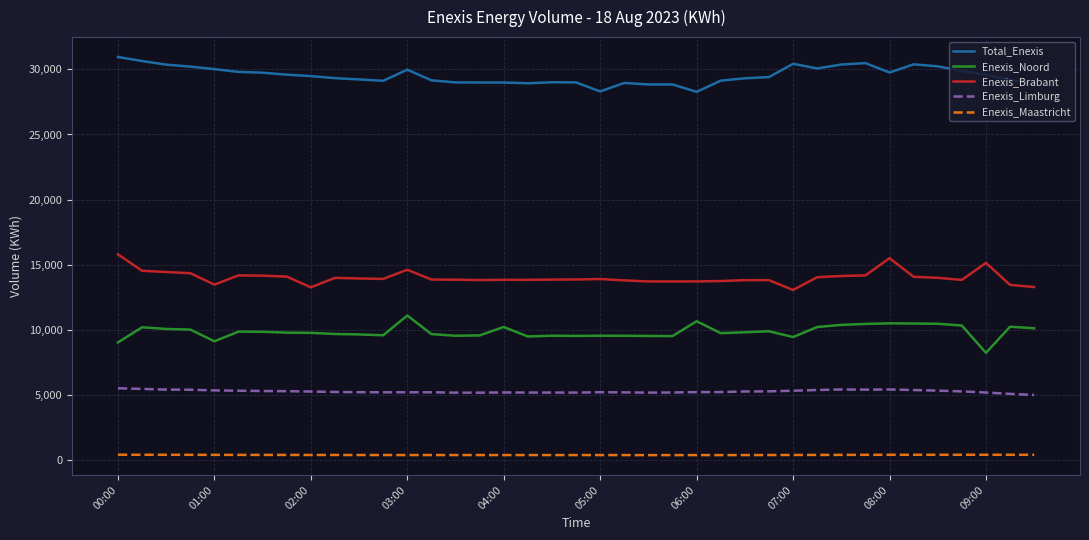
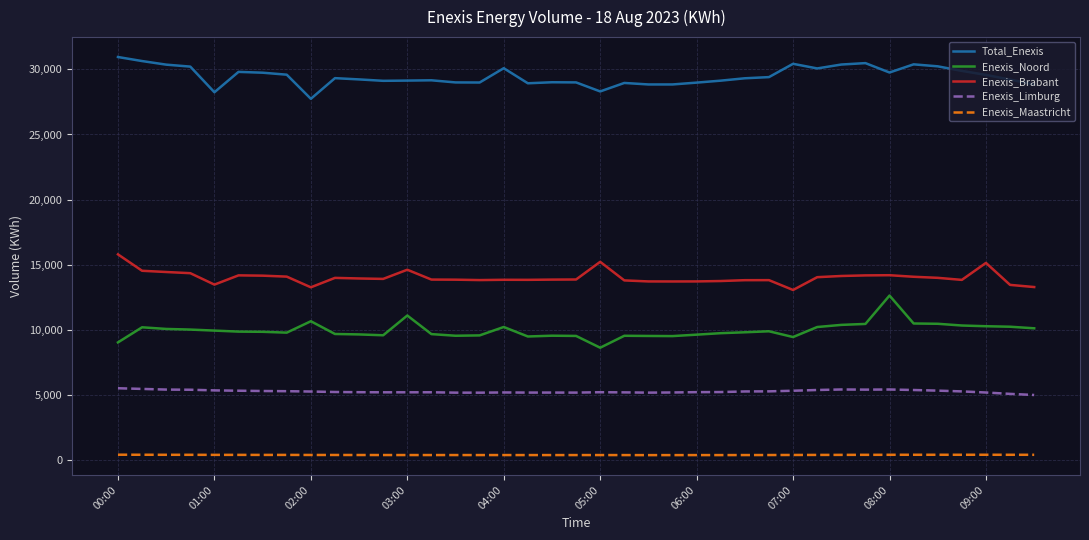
  {
    "Total_Enexis": {
      "00:00": "30,900",
-     "01:00": "30,000",
-     "02:00": "29,500",
-     "03:00": "30,000",
-     "04:00": "29,000",
+     "01:00": "28,200",
+     "02:00": "27,700",
+     "03:00": "29,100",
+     "04:00": "30,100",
      "05:00": "28,300",
-     "06:00": "28,300",
+     "06:00": "29,000",
      "07:00": "30,400",
      "08:00": "29,800"
    },
    "Enexis_Noord": {
      "00:00": "9,000",
-     "01:00": "9,100",
-     "02:00": "9,800",
+     "01:00": "9,900",
+     "02:00": "10,700",
      "03:00": "11,100",
      "04:00": "10,200",
-     "05:00": "9,600",
-     "06:00": "10,700",
+     "05:00": "8,600",
+     "06:00": "9,600",
      "07:00": "9,500",
-     "08:00": "10,500",
-     "09:00": "8,200"
+     "08:00": "12,600",
+     "09:00": "10,300"
    },
    "Enexis_Brabant": {
      "00:00": "15,800",
      "01:00": "13,500",
      "02:00": "13,300",
      "03:00": "14,600",
      "04:00": "13,800",
-     "05:00": "13,900",
+     "05:00": "15,200",
      "06:00": "13,700",
      "07:00": "13,100",
-     "08:00": "15,500",
+     "08:00": "14,200",
      "09:00": "15,100"
    },
    "Enexis_Limburg": {
      "00:00": "5,500",
      "01:00": "5,400",
      "02:00": "5,300",
      "03:00": "5,200",
      "04:00": "5,200",
      "05:00": "5,200",
      "06:00": "5,200",
      "07:00": "5,300",
      "08:00": "5,400",
      "09:00": "5,200"
    },
    "Enexis_Maastricht": {
      "00:00": "400",
      "01:00": "400",
      "02:00": "400",
      "03:00": "400",
      "04:00": "400",
      "05:00": "400",
      "06:00": "400",
      "07:00": "400",
      "08:00": "400",
      "09:00": "400"
    }
  }
